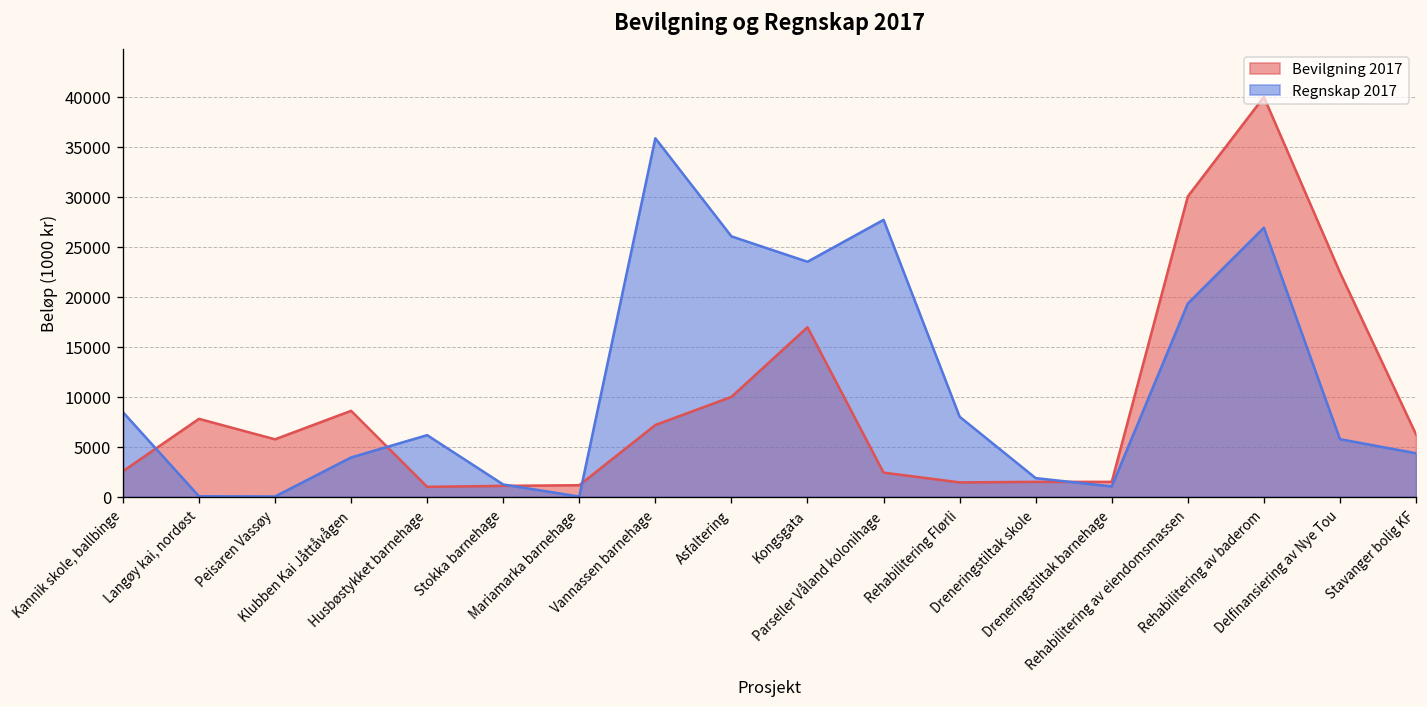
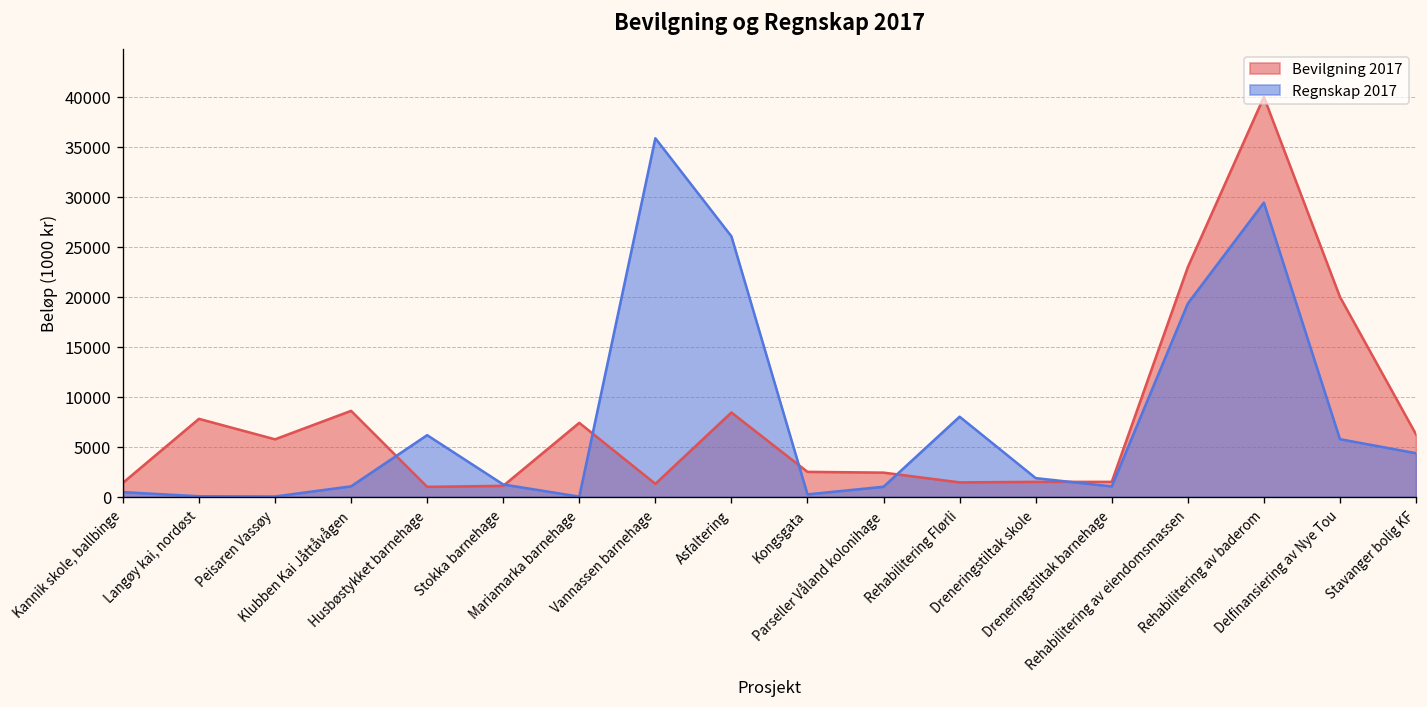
  {
    "Bevilgning 2017": {
-     "Kannik skole, ballbinge": 3000,
+     "Kannik skole, ballbinge": 1000,
      "Langøy kai, nordøst": 8000,
      "Peisaren Vassøy": 6000,
      "Klubben Kai Jåttåvågen": 9000,
      "Husbøstykket barnehage": 1000,
-     "Mariamarka barnehage": 1000,
-     "Vannassen barnehage": 7000,
-     "Asfaltering": 10000,
-     "Kongsgata": 17000,
+     "Mariamarka barnehage": 7000,
+     "Vannassen barnehage": 1000,
+     "Asfaltering": 8000,
+     "Kongsgata": 3000,
      "Parseller Våland kolonihage": 2000,
      "Rehabilitering Flørli": 1000,
      "Dreneringstiltak skole": 2000,
      "Dreneringstiltak barnehage": 2000,
-     "Rehabilitering av eiendomsmassen": 30000,
-     "Delfinansiering av Nye Tou": 22000,
+     "Rehabilitering av eiendomsmassen": 23000,
+     "Delfinansiering av Nye Tou": 20000,
      "Stavanger bolig KF": 6000
    },
    "Regnskap 2017": {
-     "Kannik skole, ballbinge": 8000,
+     "Kannik skole, ballbinge": 0,
      "Langøy kai, nordøst": 0,
      "Peisaren Vassøy": 0,
-     "Klubben Kai Jåttåvågen": 4000,
+     "Klubben Kai Jåttåvågen": 1000,
      "Husbøstykket barnehage": 6000,
      "Mariamarka barnehage": 0,
      "Vannassen barnehage": 36000,
      "Asfaltering": 26000,
-     "Kongsgata": 24000,
-     "Parseller Våland kolonihage": 28000,
+     "Kongsgata": 0,
+     "Parseller Våland kolonihage": 1000,
      "Rehabilitering Flørli": 8000,
      "Dreneringstiltak skole": 2000,
      "Dreneringstiltak barnehage": 1000,
      "Rehabilitering av eiendomsmassen": 19000,
-     "Rehabilitering av baderom": 27000,
+     "Rehabilitering av baderom": 29000,
      "Delfinansiering av Nye Tou": 6000,
      "Stavanger bolig KF": 4000
    }
  }
